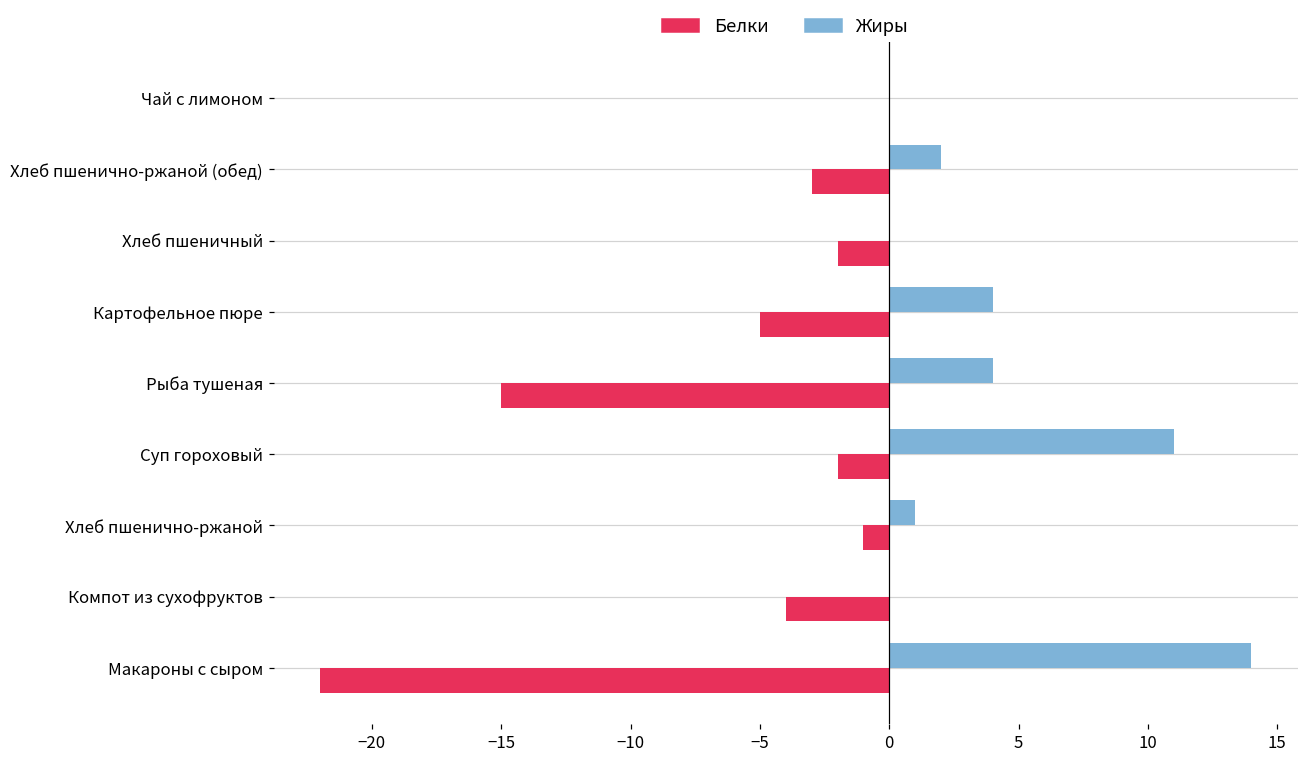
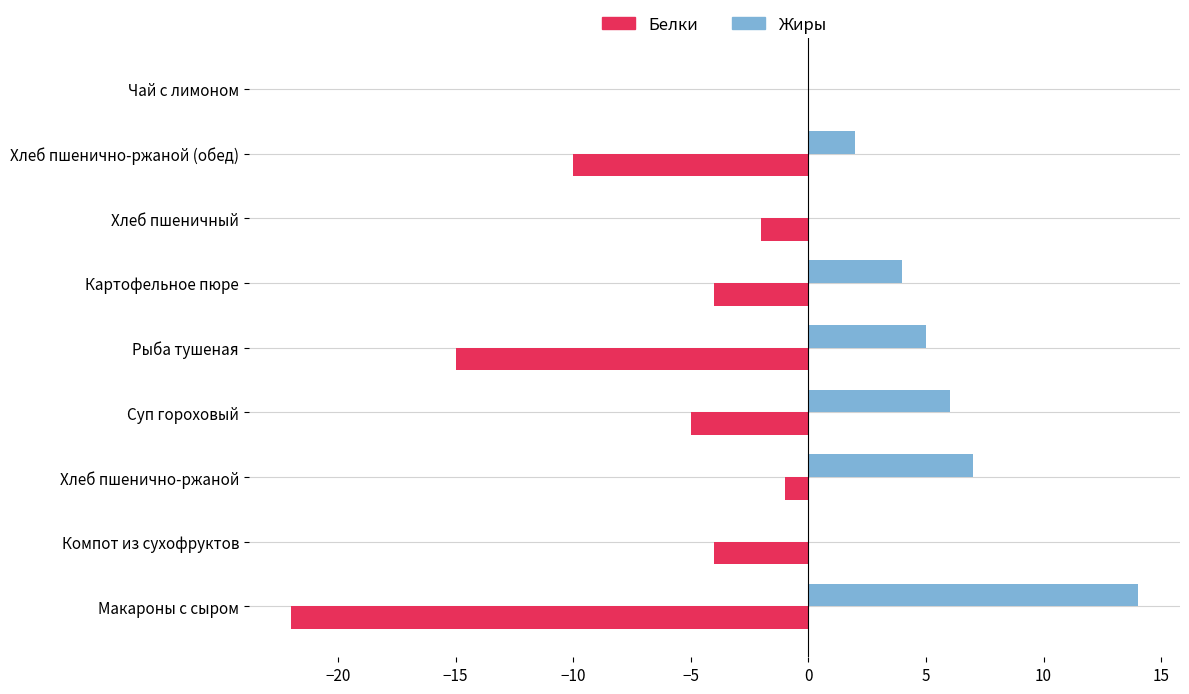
  {
    "Жиры": {
      "Чай с лимоном": 0,
      "Хлеб пшенично-ржаной (обед)": 2,
      "Хлеб пшеничный": 0,
      "Картофельное пюре": 4,
-     "Рыба тушеная": 4,
-     "Суп гороховый": 11,
-     "Хлеб пшенично-ржаной": 1,
+     "Рыба тушеная": 5,
+     "Суп гороховый": 6,
+     "Хлеб пшенично-ржаной": 7,
      "Компот из сухофруктов": 0,
      "Макароны с сыром": 14
    },
    "Белки": {
      "Чай с лимоном": 0.0,
-     "Хлеб пшенично-ржаной (обед)": -3.0,
+     "Хлеб пшенично-ржаной (обед)": -10.0,
      "Хлеб пшеничный": -2.0,
-     "Картофельное пюре": -5.0,
+     "Картофельное пюре": -4.0,
      "Рыба тушеная": -15.0,
-     "Суп гороховый": -2.0,
+     "Суп гороховый": -5.0,
      "Хлеб пшенично-ржаной": -1.0,
      "Компот из сухофруктов": -4.0,
      "Макароны с сыром": -22.0
    }
  }
